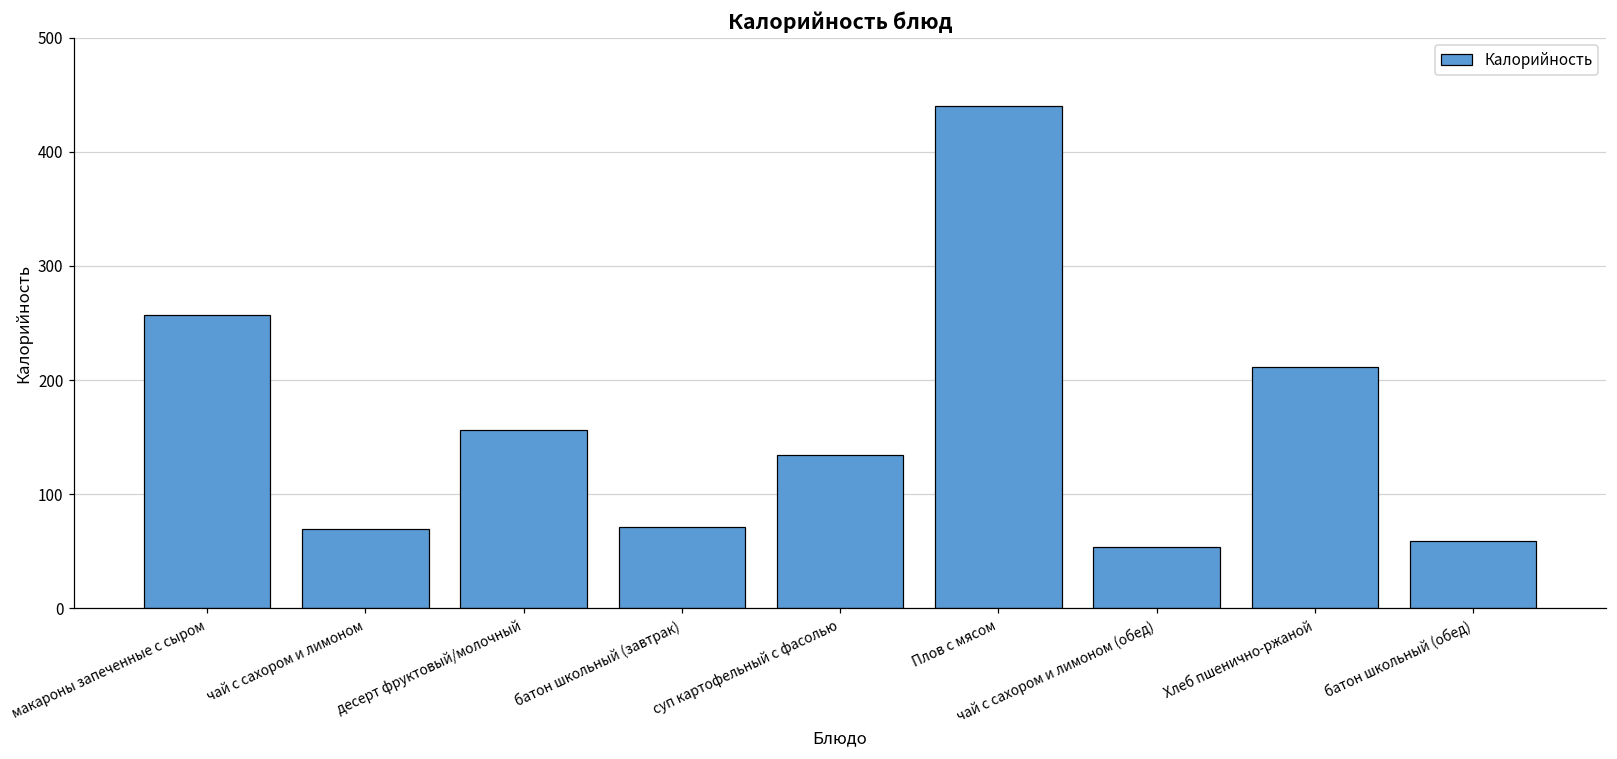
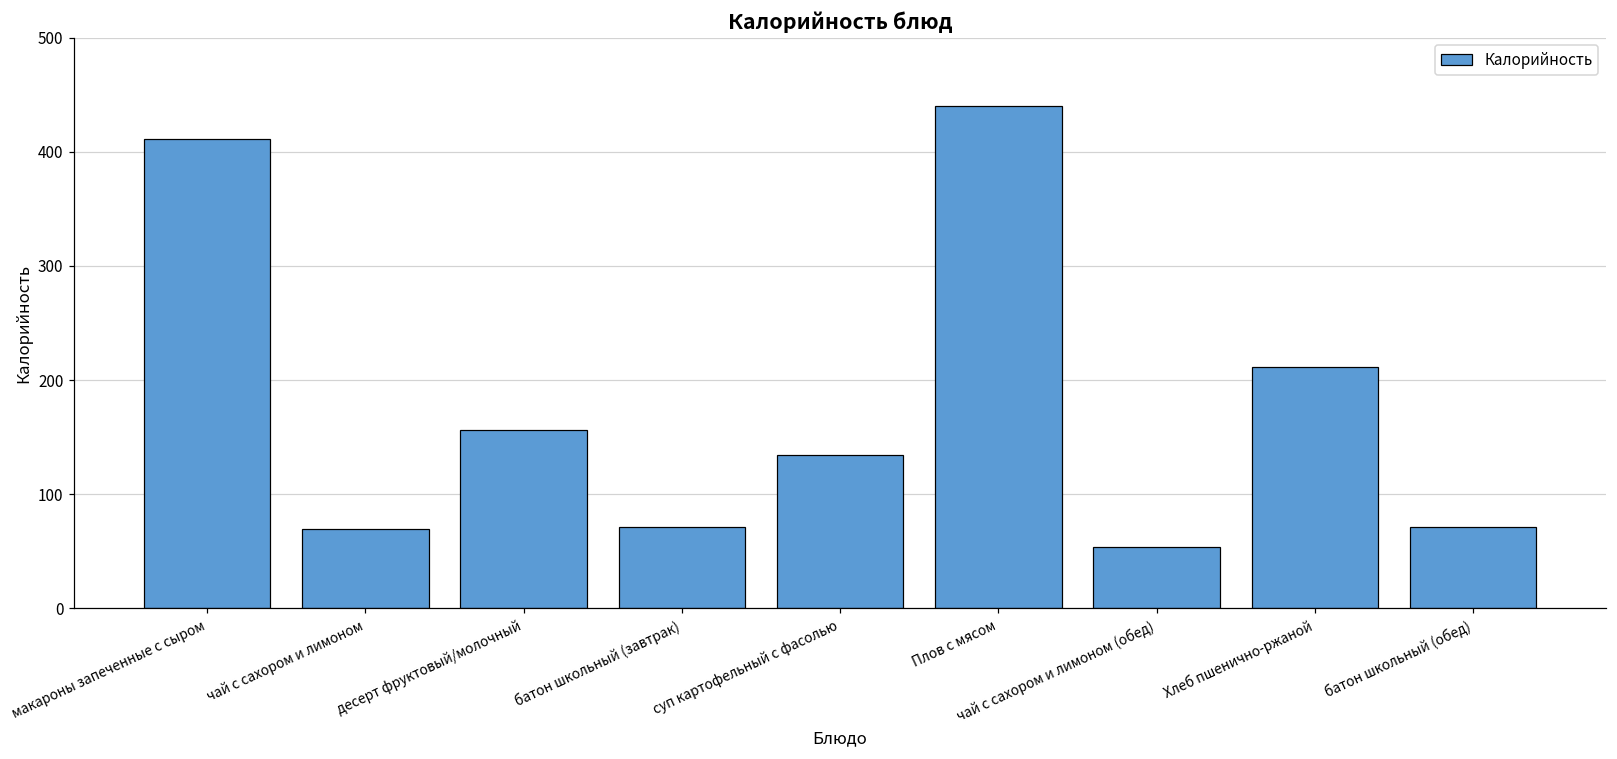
  {
-   "макароны запеченные с сыром": 257,
+   "макароны запеченные с сыром": 411,
    "чай с сахором и лимоном": 69,
    "десерт фруктовый/молочный": 156,
    "батон школьный (завтрак)": 71,
    "суп картофельный с фасолью": 134,
    "Плов с мясом": 440,
    "чай с сахором и лимоном (обед)": 54,
    "Хлеб пшенично-ржаной": 211,
-   "батон школьный (обед)": 59
+   "батон школьный (обед)": 71
  }
